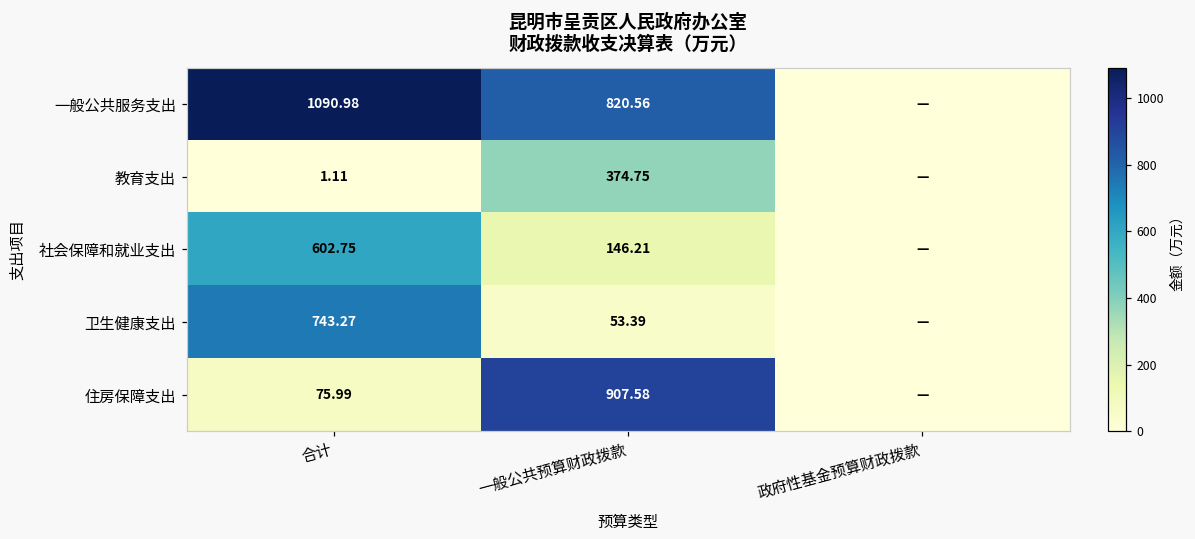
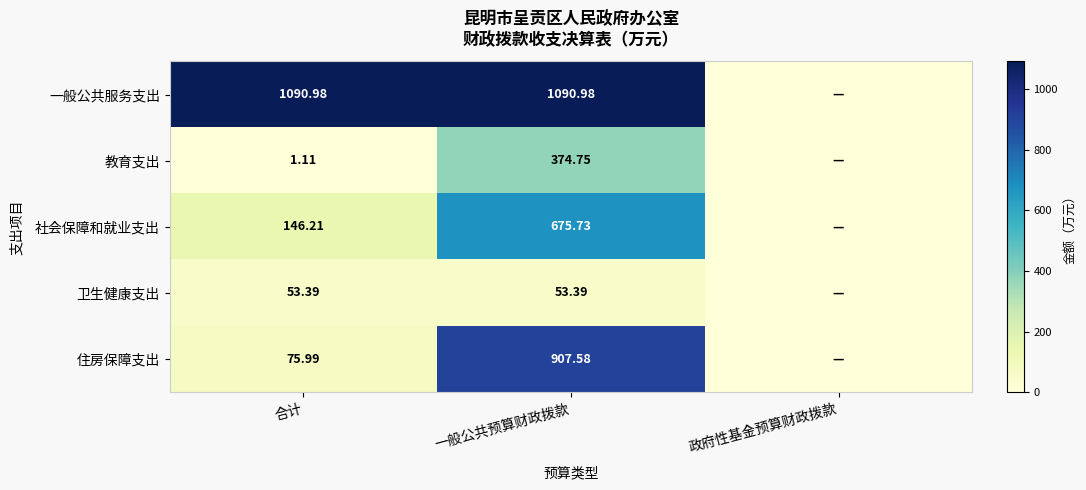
  {
    "一般公共服务支出": {
      "合计": 1090.98,
-     "一般公共预算财政拨款": 820.56
+     "一般公共预算财政拨款": 1090.98
    },
    "教育支出": {
      "合计": 1.11,
      "一般公共预算财政拨款": 374.75
    },
    "社会保障和就业支出": {
-     "合计": 602.75,
-     "一般公共预算财政拨款": 146.21
+     "合计": 146.21,
+     "一般公共预算财政拨款": 675.73
    },
    "卫生健康支出": {
-     "合计": 743.27,
+     "合计": 53.39,
      "一般公共预算财政拨款": 53.39
    },
    "住房保障支出": {
      "合计": 75.99,
      "一般公共预算财政拨款": 907.58
    }
  }
